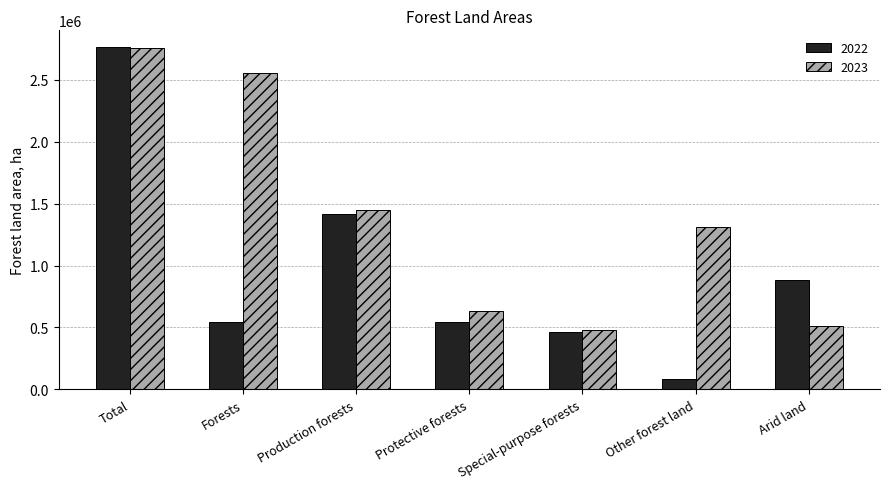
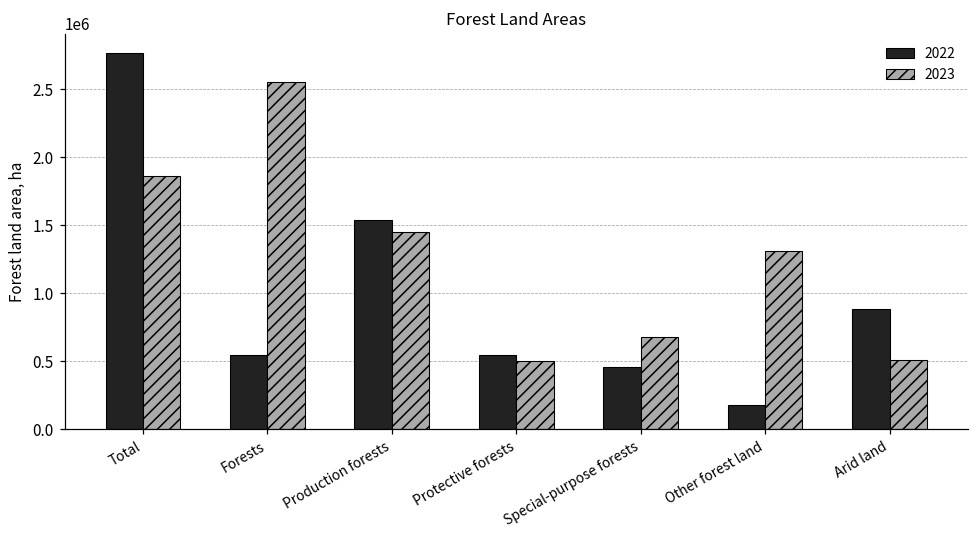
  {
    "2022": {
      "Total": 2760000,
      "Forests": 550000,
-     "Production forests": 1420000,
+     "Production forests": 1540000,
      "Protective forests": 540000,
      "Special-purpose forests": 460000,
-     "Other forest land": 80000,
+     "Other forest land": 180000,
      "Arid land": 880000
    },
    "2023": {
-     "Total": 2760000,
+     "Total": 1860000,
      "Forests": 2550000,
      "Production forests": 1450000,
-     "Protective forests": 630000,
-     "Special-purpose forests": 480000,
+     "Protective forests": 500000,
+     "Special-purpose forests": 680000,
      "Other forest land": 1310000,
      "Arid land": 510000
    }
  }
